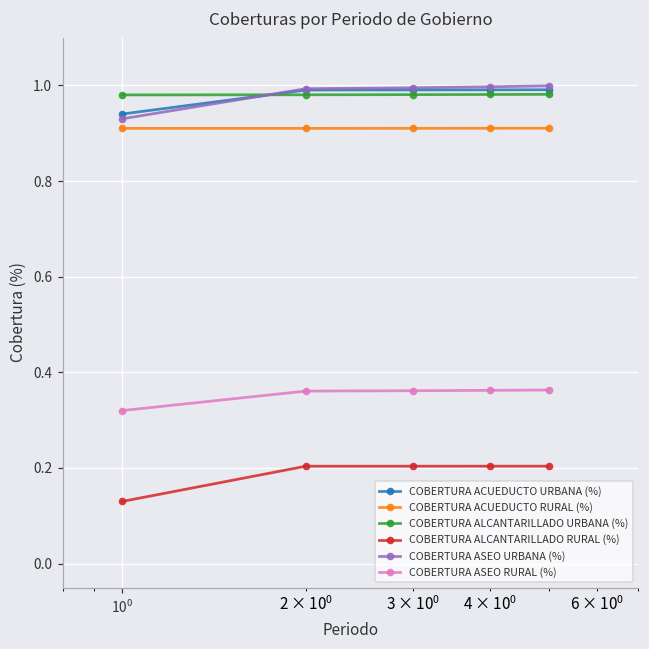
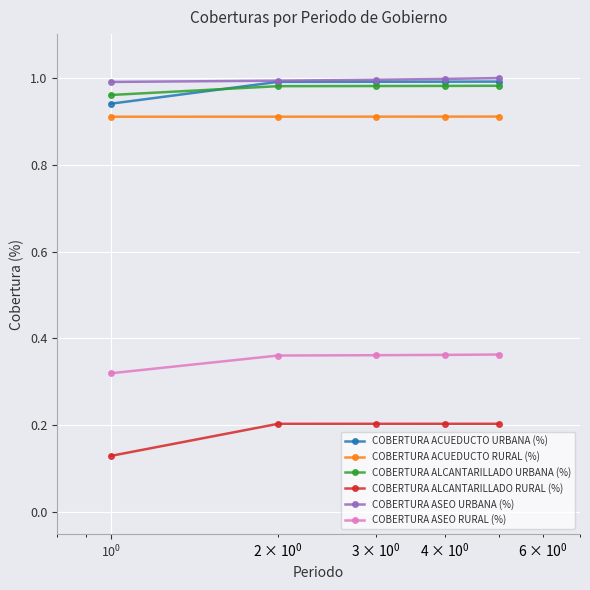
  {
    "COBERTURA ACUEDUCTO URBANA (%)": {
      "10^0": 0.94
    },
    "COBERTURA ACUEDUCTO RURAL (%)": {
      "10^0": 0.91
    },
    "COBERTURA ALCANTARILLADO URBANA (%)": {
-     "10^0": 0.98
+     "10^0": 0.96
    },
    "COBERTURA ALCANTARILLADO RURAL (%)": {
      "10^0": 0.13
    },
    "COBERTURA ASEO URBANA (%)": {
-     "10^0": 0.93
+     "10^0": 0.99
    },
    "COBERTURA ASEO RURAL (%)": {
      "10^0": 0.32
    }
  }
